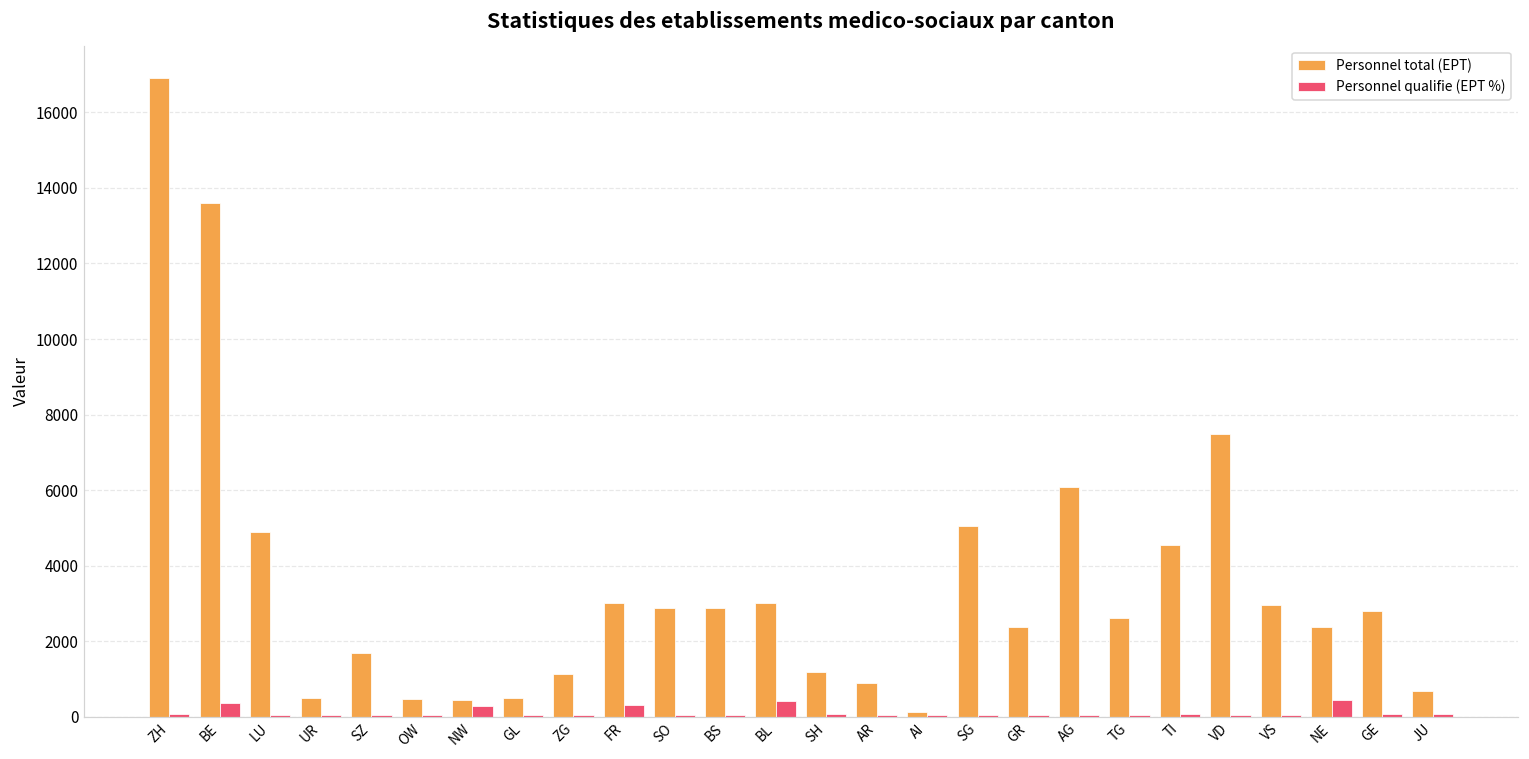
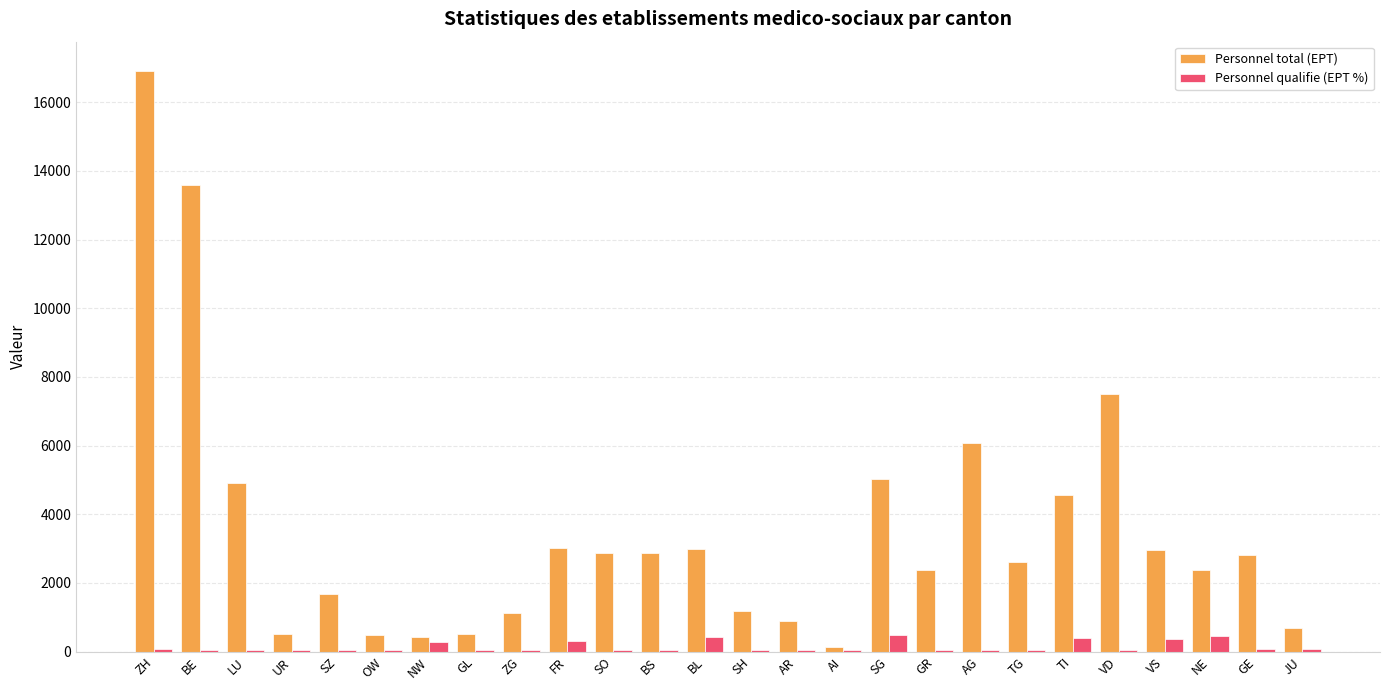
  {
    "Personnel total (EPT)": {
      "ZH": 16900,
      "BE": 13600,
      "LU": 4900,
      "UR": 500,
      "SZ": 1700,
      "OW": 500,
      "NW": 400,
      "GL": 500,
      "ZG": 1100,
      "FR": 3000,
      "SO": 2900,
      "BS": 2900,
      "BL": 3000,
      "SH": 1200,
      "AR": 900,
      "AI": 100,
      "SG": 5000,
      "GR": 2400,
      "AG": 6100,
      "TG": 2600,
      "TI": 4600,
      "VD": 7500,
      "VS": 3000,
      "NE": 2400,
      "GE": 2800,
      "JU": 700
    },
    "Personnel qualifie (EPT %)": {
-     "BE": 400,
+     "BE": 100,
      "NW": 300,
      "FR": 300,
      "BL": 400,
-     "SG": 100,
-     "TI": 100,
-     "VS": 100,
+     "SG": 500,
+     "TI": 400,
+     "VS": 400,
      "NE": 400,
      "JU": 100
    }
  }
